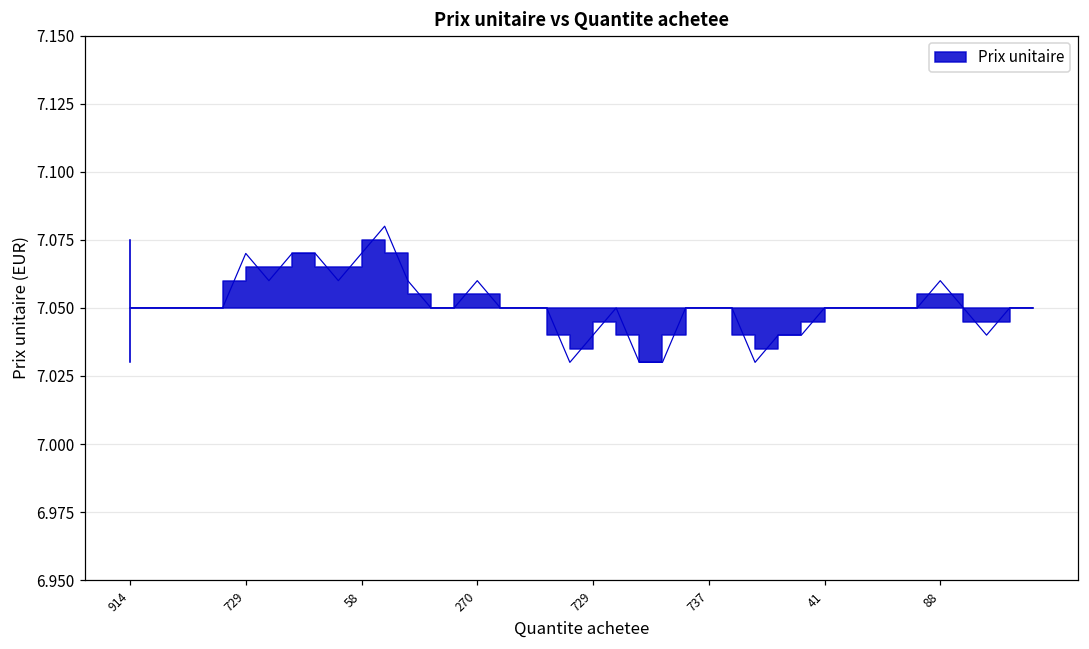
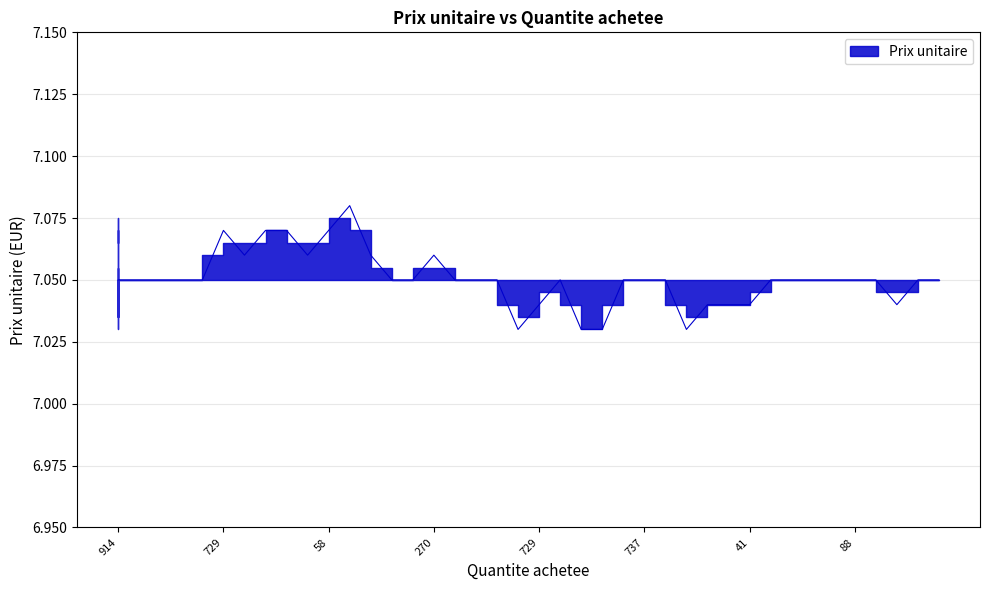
  {
    "914": 7.05,
    "58": 7.07,
    "270": 7.06,
    "737": 7.05,
-   "41": 7.05,
-   "88": 7.06
+   "41": 7.04,
+   "88": 7.05
  }
